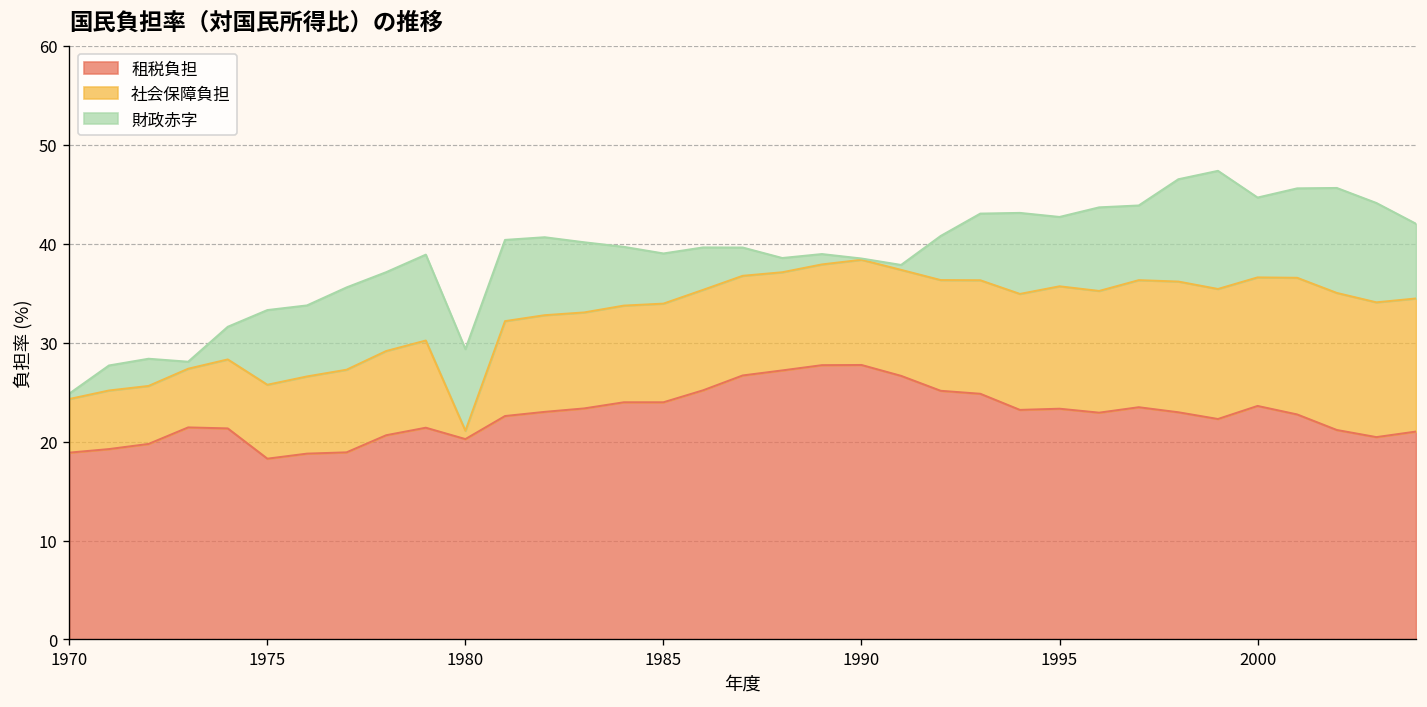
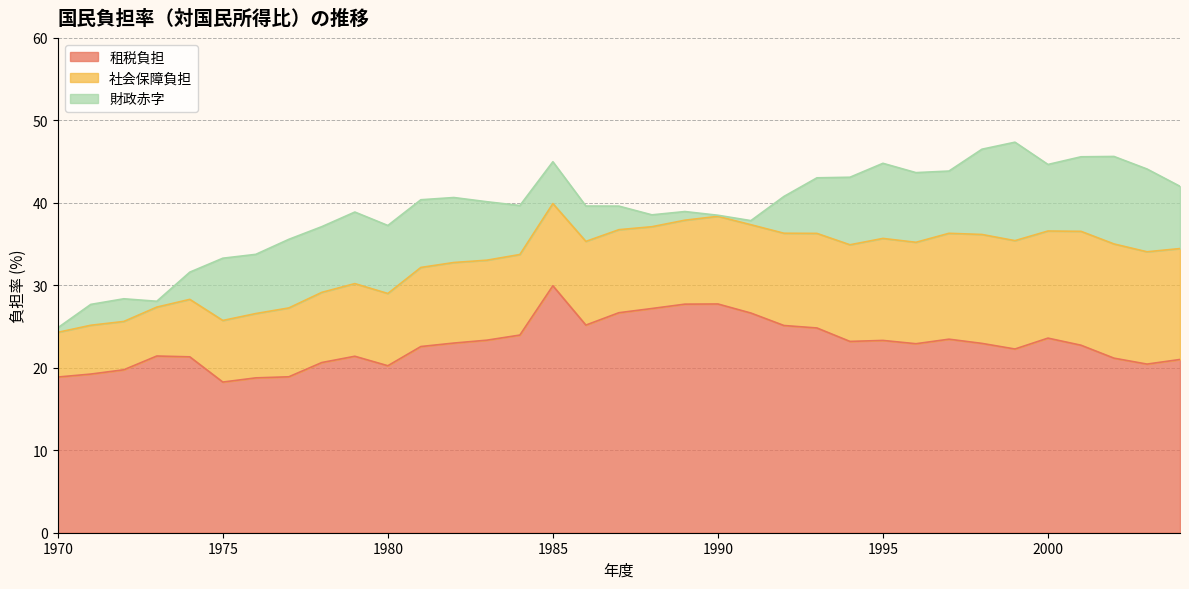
  {
    "租税負担": {
      "1970": 19,
      "1975": 18,
      "1980": 20,
-     "1985": 24,
+     "1985": 30,
      "1990": 28,
      "1995": 23,
      "2000": 24
    },
    "社会保障負担": {
      "1970": 5,
      "1975": 7,
-     "1980": 1,
+     "1980": 9,
      "1985": 10,
      "1995": 12,
      "2000": 13
    },
    "財政赤字": {
      "1970": 1,
      "1975": 8,
      "1980": 8,
      "1985": 5,
-     "1995": 7,
+     "1995": 9,
      "2000": 8
    }
  }
